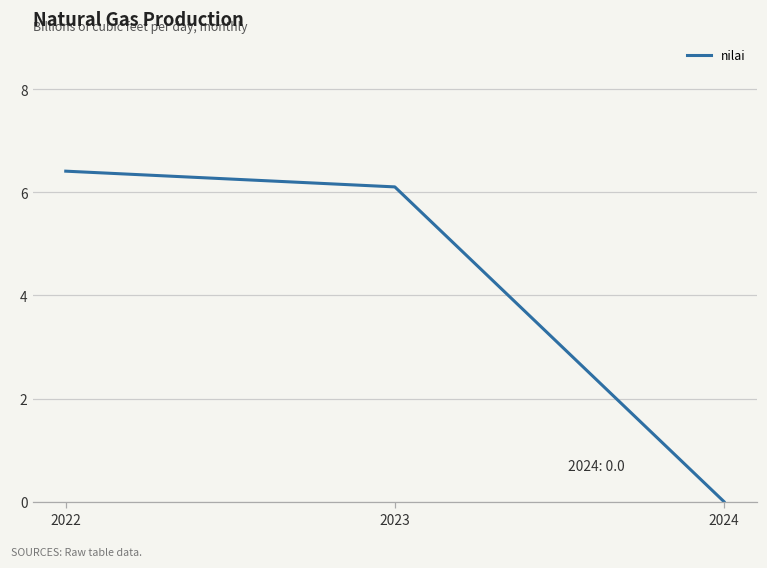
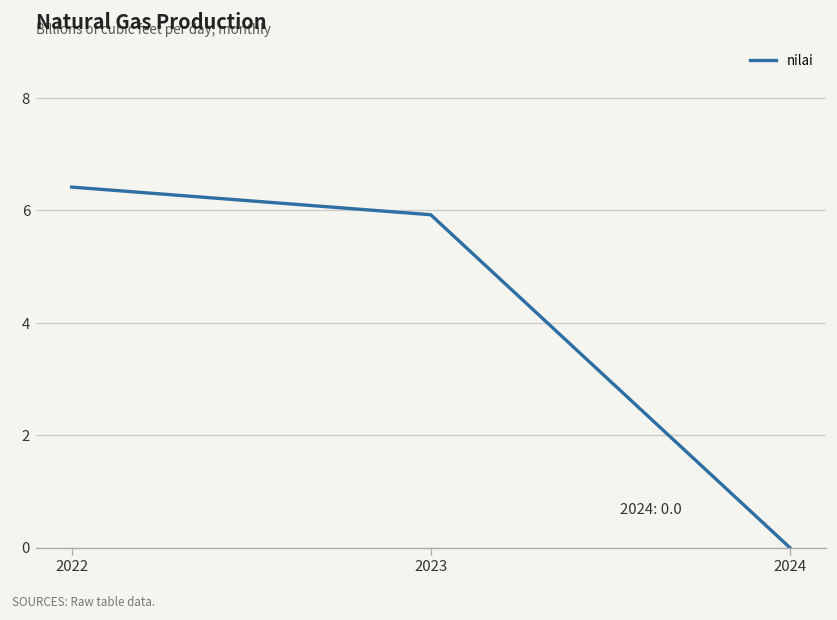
  {
    "2022": 6.4,
-   "2023": 6.1,
+   "2023": 5.9,
    "2024": 0.0
  }
